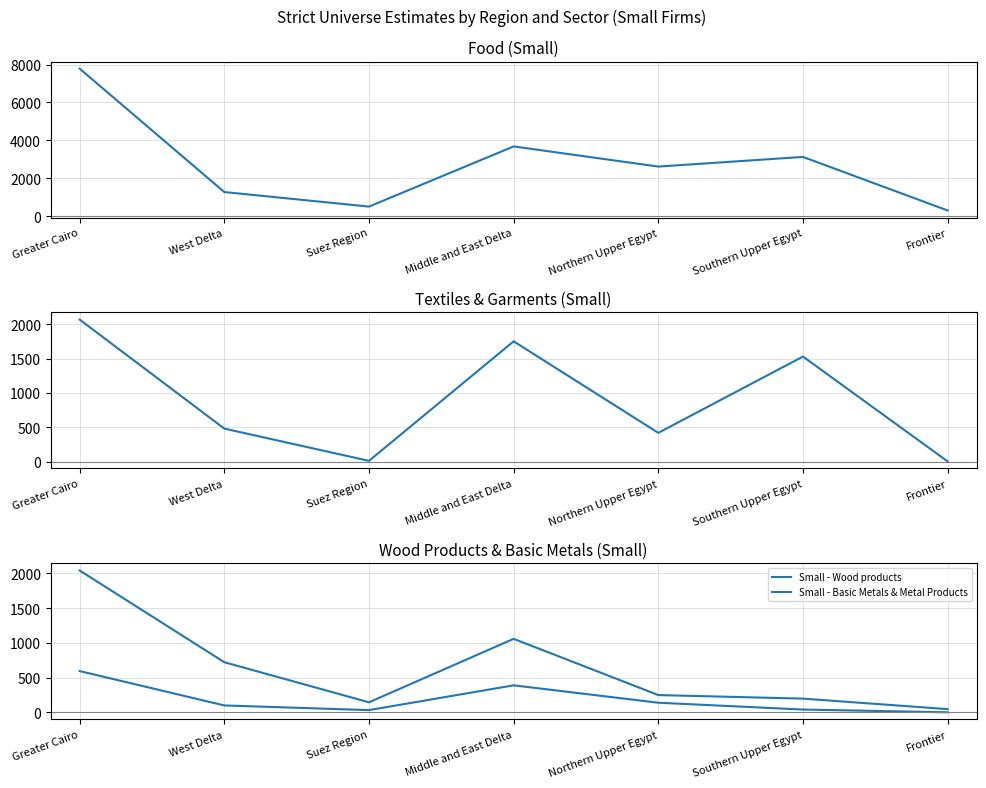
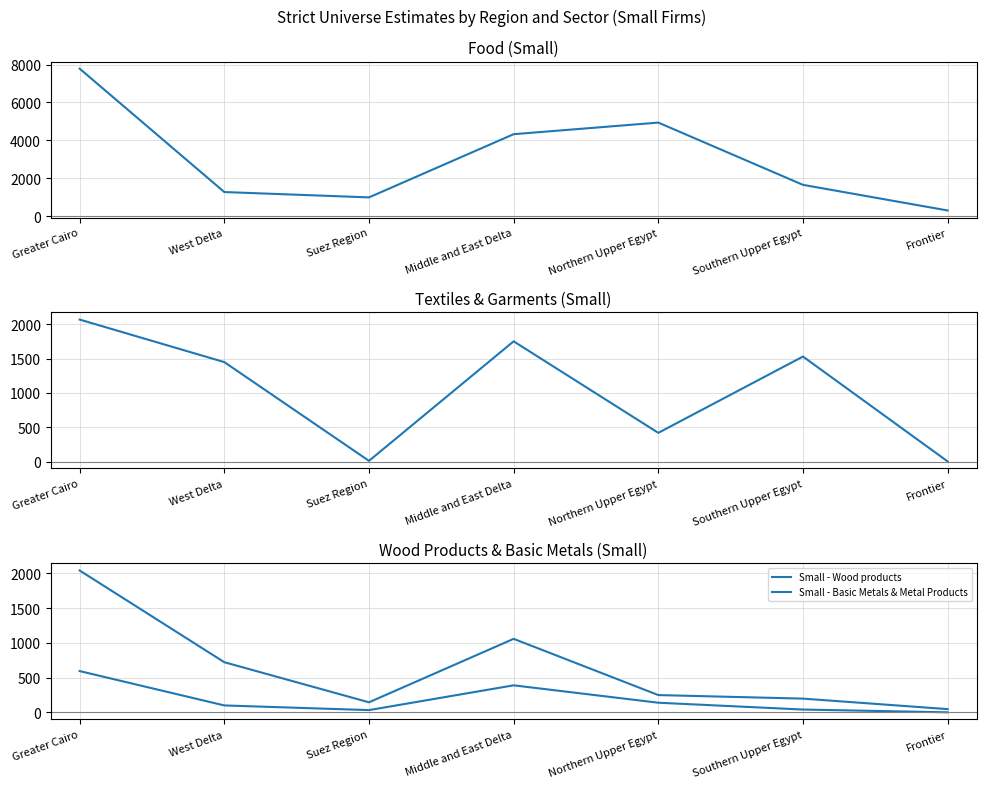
  {
    "Food (Small)": {
      "Greater Cairo": 7800,
      "West Delta": 1300,
-     "Suez Region": 500,
-     "Middle and East Delta": 3700,
-     "Northern Upper Egypt": 2600,
-     "Southern Upper Egypt": 3100,
+     "Suez Region": 1000,
+     "Middle and East Delta": 4300,
+     "Northern Upper Egypt": 4900,
+     "Southern Upper Egypt": 1600,
      "Frontier": 300
    },
    "Textiles & Garments (Small)": {
      "Greater Cairo": 2100,
-     "West Delta": 500,
+     "West Delta": 1500,
      "Suez Region": 0,
      "Middle and East Delta": 1800,
      "Northern Upper Egypt": 400,
      "Southern Upper Egypt": 1500,
      "Frontier": 0
    }
  }
